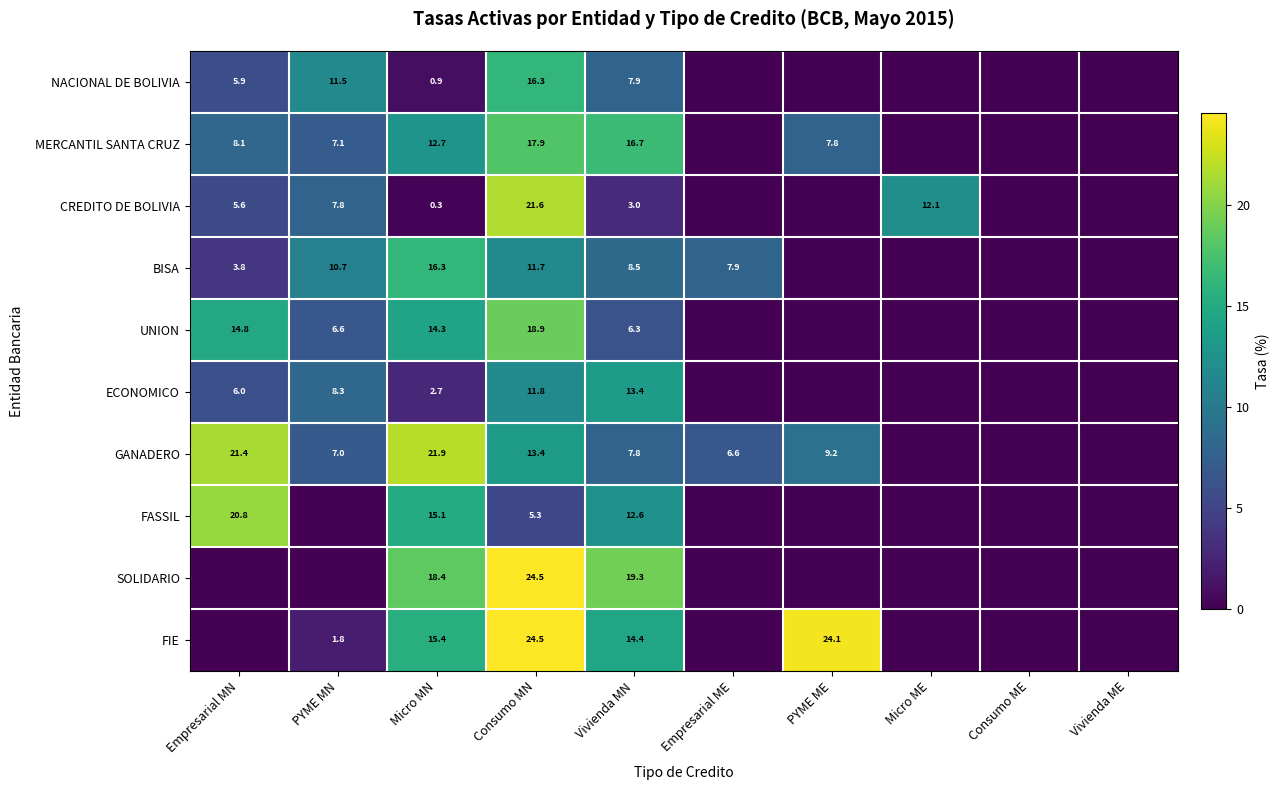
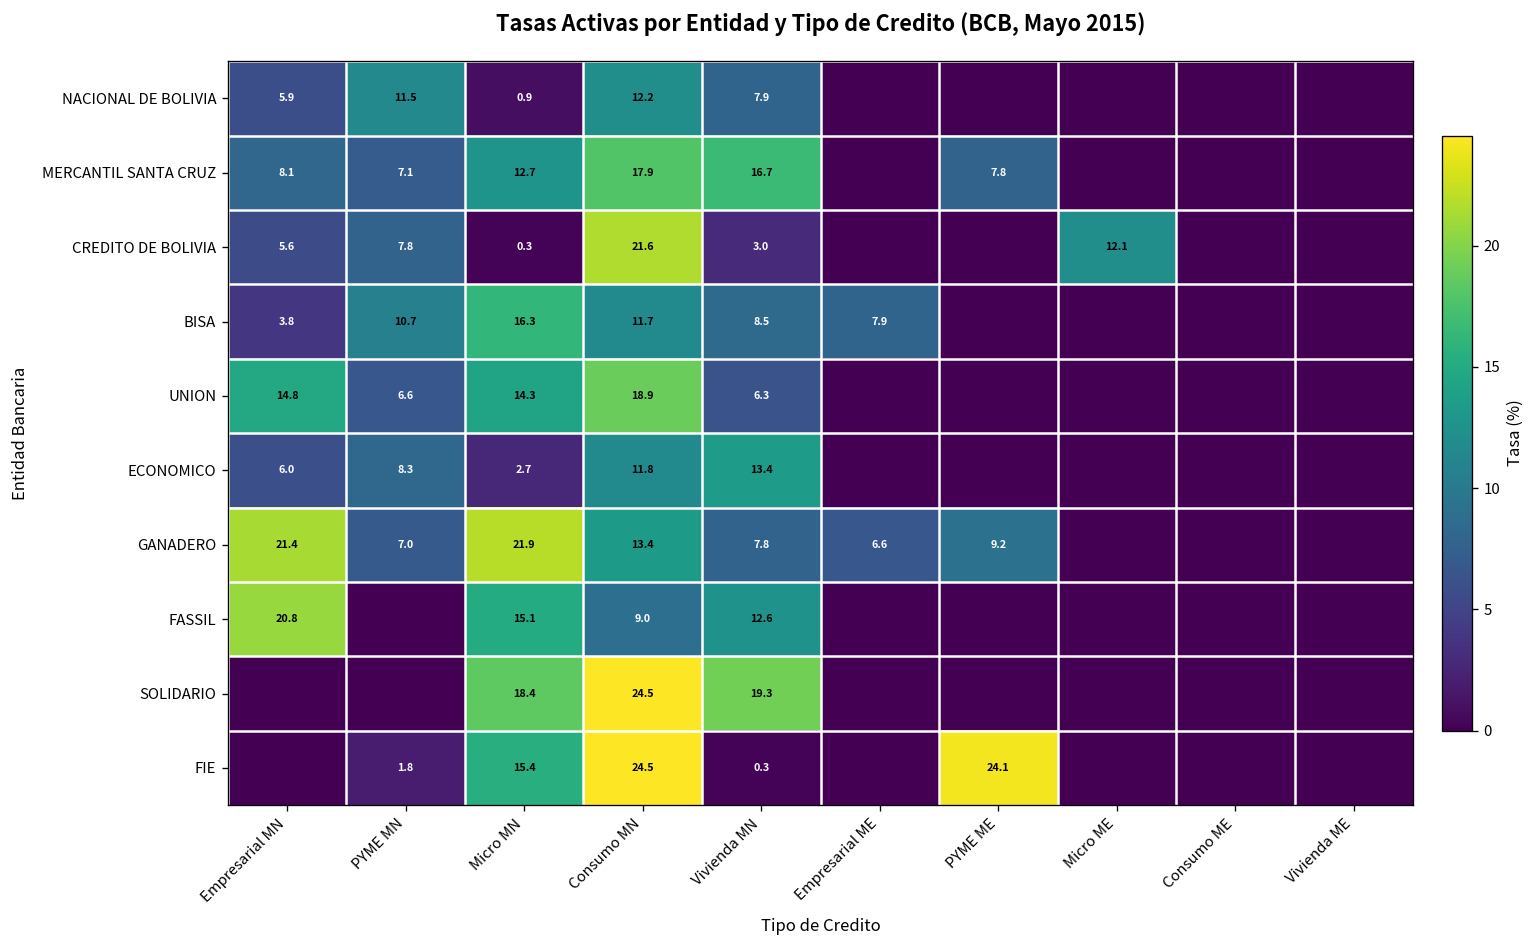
  {
    "NACIONAL DE BOLIVIA": {
      "Empresarial MN": 5.9,
      "PYME MN": 11.5,
      "Micro MN": 0.9,
-     "Consumo MN": 16.3,
+     "Consumo MN": 12.2,
      "Vivienda MN": 7.9
    },
    "MERCANTIL SANTA CRUZ": {
      "Empresarial MN": 8.1,
      "PYME MN": 7.1,
      "Micro MN": 12.7,
      "Consumo MN": 17.9,
      "Vivienda MN": 16.7,
      "PYME ME": 7.8
    },
    "CREDITO DE BOLIVIA": {
      "Empresarial MN": 5.6,
      "PYME MN": 7.8,
      "Micro MN": 0.3,
      "Consumo MN": 21.6,
      "Vivienda MN": 3.0,
      "Micro ME": 12.1
    },
    "BISA": {
      "Empresarial MN": 3.8,
      "PYME MN": 10.7,
      "Micro MN": 16.3,
      "Consumo MN": 11.7,
      "Vivienda MN": 8.5,
      "Empresarial ME": 7.9
    },
    "UNION": {
      "Empresarial MN": 14.8,
      "PYME MN": 6.6,
      "Micro MN": 14.3,
      "Consumo MN": 18.9,
      "Vivienda MN": 6.3
    },
    "ECONOMICO": {
      "Empresarial MN": 6.0,
      "PYME MN": 8.3,
      "Micro MN": 2.7,
      "Consumo MN": 11.8,
      "Vivienda MN": 13.4
    },
    "GANADERO": {
      "Empresarial MN": 21.4,
      "PYME MN": 7.0,
      "Micro MN": 21.9,
      "Consumo MN": 13.4,
      "Vivienda MN": 7.8,
      "Empresarial ME": 6.6,
      "PYME ME": 9.2
    },
    "FASSIL": {
      "Empresarial MN": 20.8,
      "Micro MN": 15.1,
-     "Consumo MN": 5.3,
+     "Consumo MN": 9.0,
      "Vivienda MN": 12.6
    },
    "SOLIDARIO": {
      "Micro MN": 18.4,
      "Consumo MN": 24.5,
      "Vivienda MN": 19.3
    },
    "FIE": {
      "PYME MN": 1.8,
      "Micro MN": 15.4,
      "Consumo MN": 24.5,
-     "Vivienda MN": 14.4,
+     "Vivienda MN": 0.3,
      "PYME ME": 24.1
    }
  }
